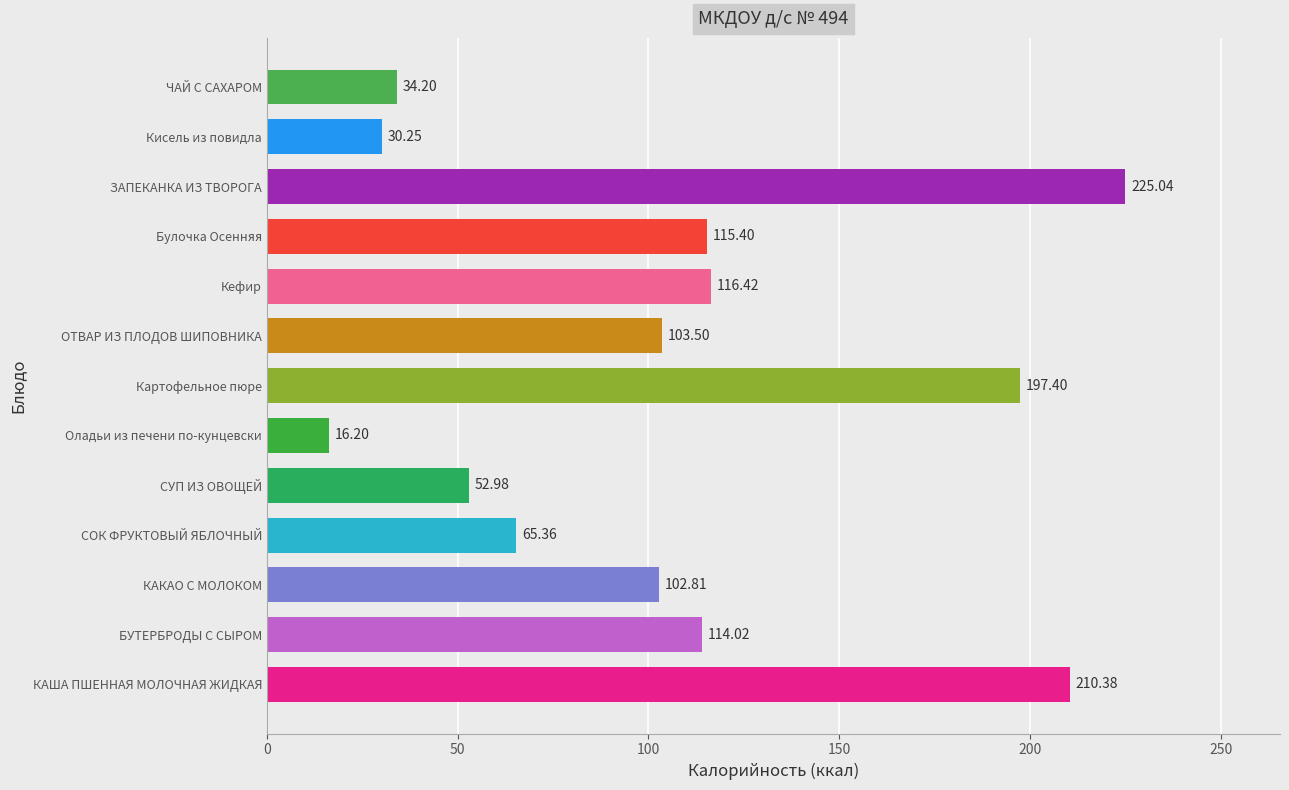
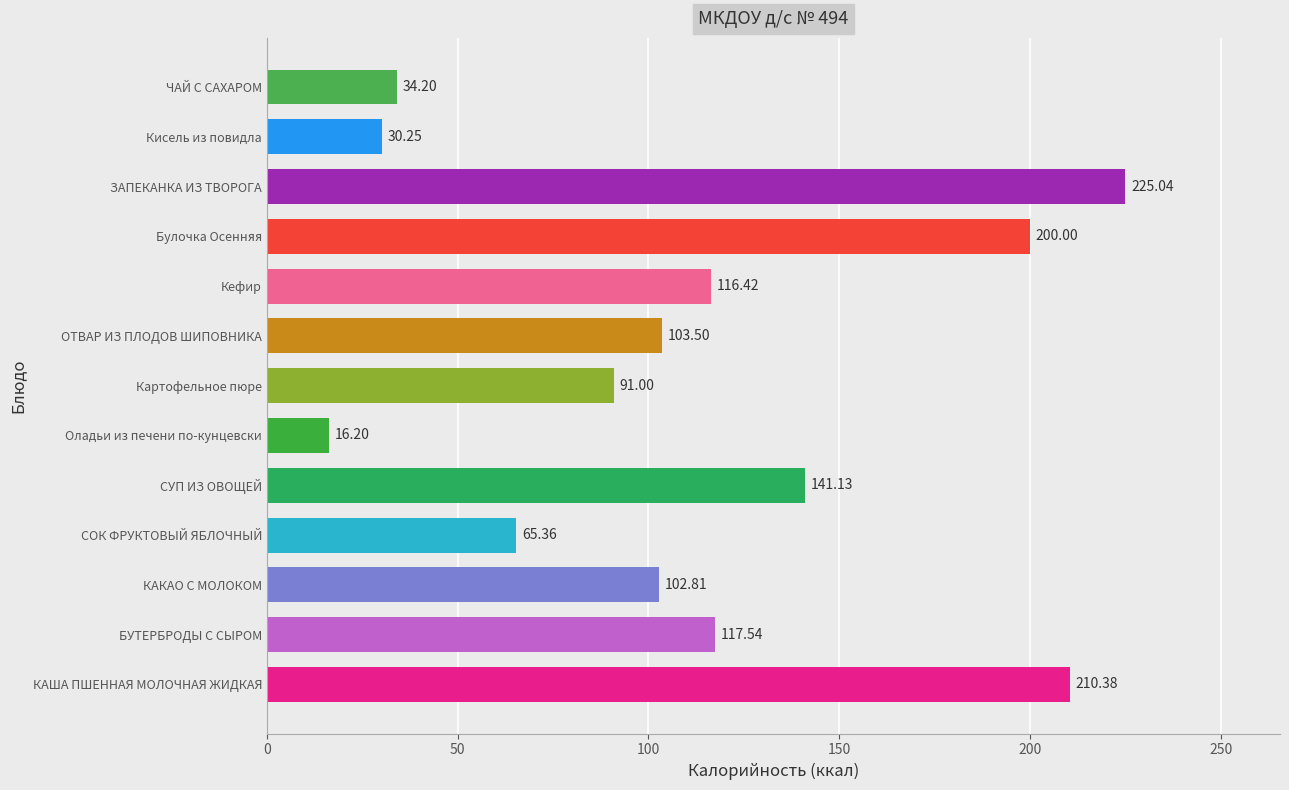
  {
    "ЧАЙ С САХАРОМ": 34.20,
    "Кисель из повидла": 30.25,
    "ЗАПЕКАНКА ИЗ ТВОРОГА": 225.04,
-   "Булочка Осенняя": 115.40,
+   "Булочка Осенняя": 200.00,
    "Кефир": 116.42,
    "ОТВАР ИЗ ПЛОДОВ ШИПОВНИКА": 103.50,
-   "Картофельное пюре": 197.40,
+   "Картофельное пюре": 91.00,
    "Оладьи из печени по-кунцевски": 16.20,
-   "СУП ИЗ ОВОЩЕЙ": 52.98,
+   "СУП ИЗ ОВОЩЕЙ": 141.13,
    "СОК ФРУКТОВЫЙ ЯБЛОЧНЫЙ": 65.36,
    "КАКАО С МОЛОКОМ": 102.81,
-   "БУТЕРБРОДЫ С СЫРОМ": 114.02,
+   "БУТЕРБРОДЫ С СЫРОМ": 117.54,
    "КАША ПШЕННАЯ МОЛОЧНАЯ ЖИДКАЯ": 210.38
  }
